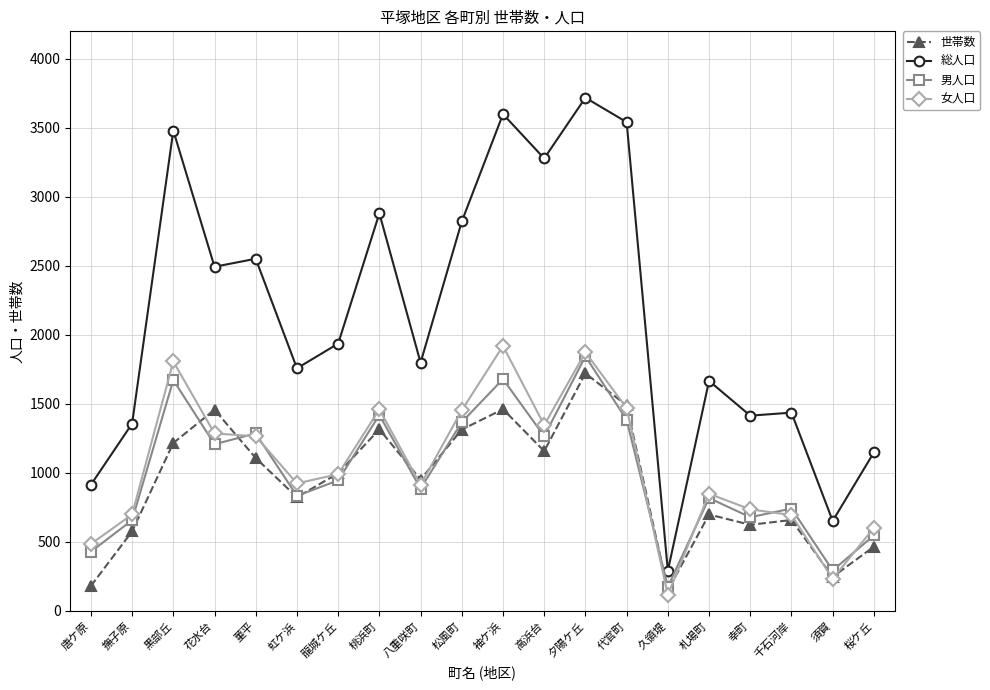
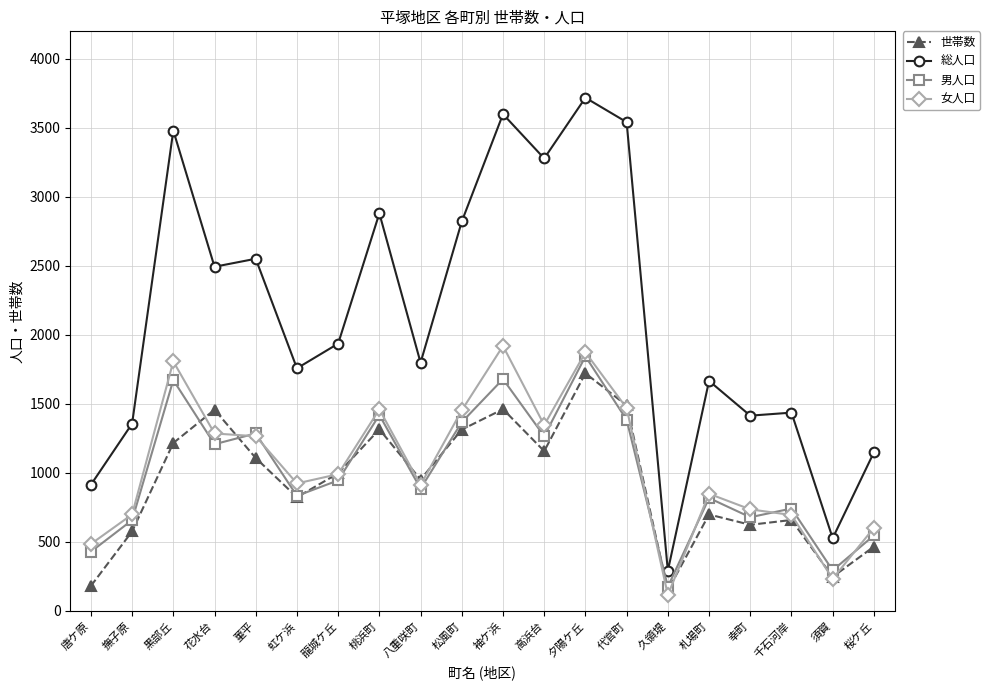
  {
    "世帯数": {
      "唐ケ原": 180,
      "撫子原": 580,
      "黒部丘": 1220,
      "花水台": 1460,
      "菫平": 1110,
      "桃浜町": 1320,
      "八重咲町": 950,
      "松風町": 1310,
      "袖ケ浜": 1460,
      "高浜台": 1160,
      "夕陽ケ丘": 1720,
      "代官町": 1490,
      "久領堤": 150,
      "札場町": 700,
      "幸町": 620,
      "千石河岸": 660,
      "桜ケ丘": 470
    },
    "総人口": {
      "唐ケ原": 910,
      "撫子原": 1360,
      "黒部丘": 3480,
      "花水台": 2490,
      "菫平": 2550,
      "虹ケ浜": 1760,
      "龍城ケ丘": 1940,
      "桃浜町": 2880,
      "八重咲町": 1800,
      "松風町": 2820,
      "袖ケ浜": 3600,
      "高浜台": 3280,
      "夕陽ケ丘": 3720,
      "代官町": 3540,
      "久領堤": 290,
      "札場町": 1670,
      "幸町": 1420,
      "千石河岸": 1440,
-     "須賀": 650,
+     "須賀": 530,
      "桜ケ丘": 1150
    }
  }
